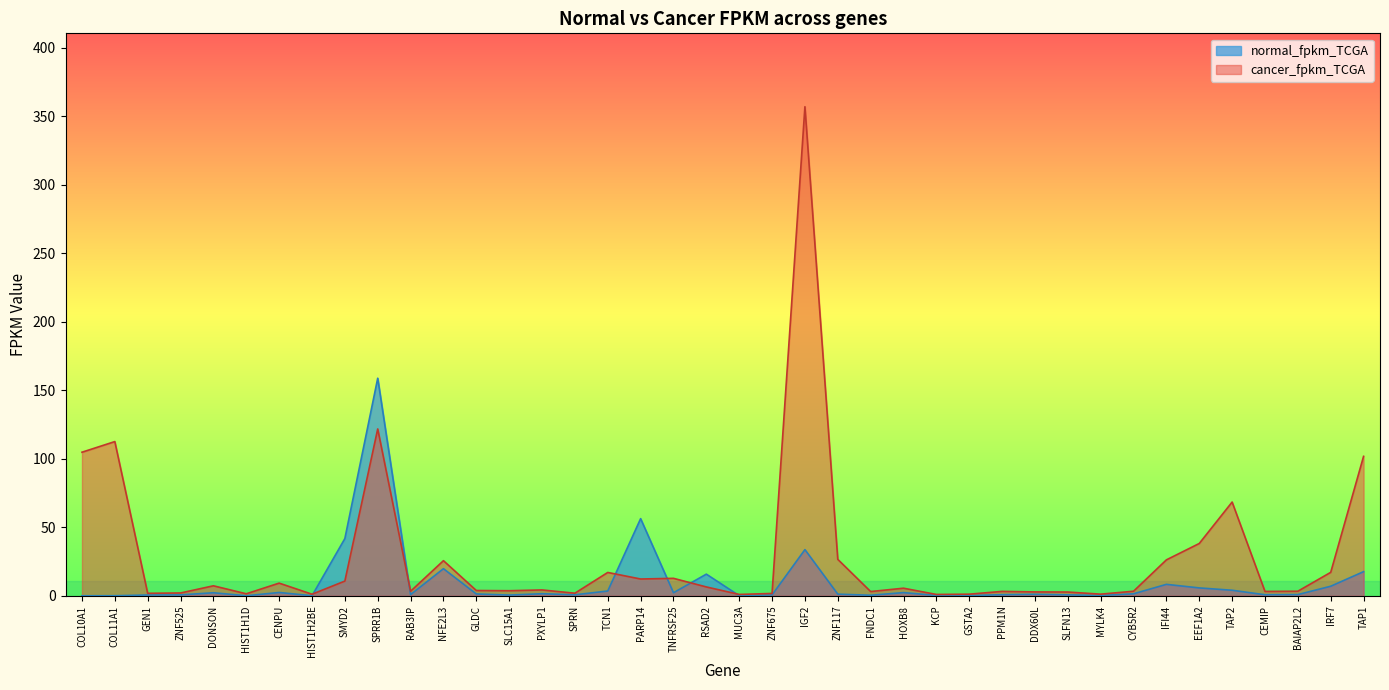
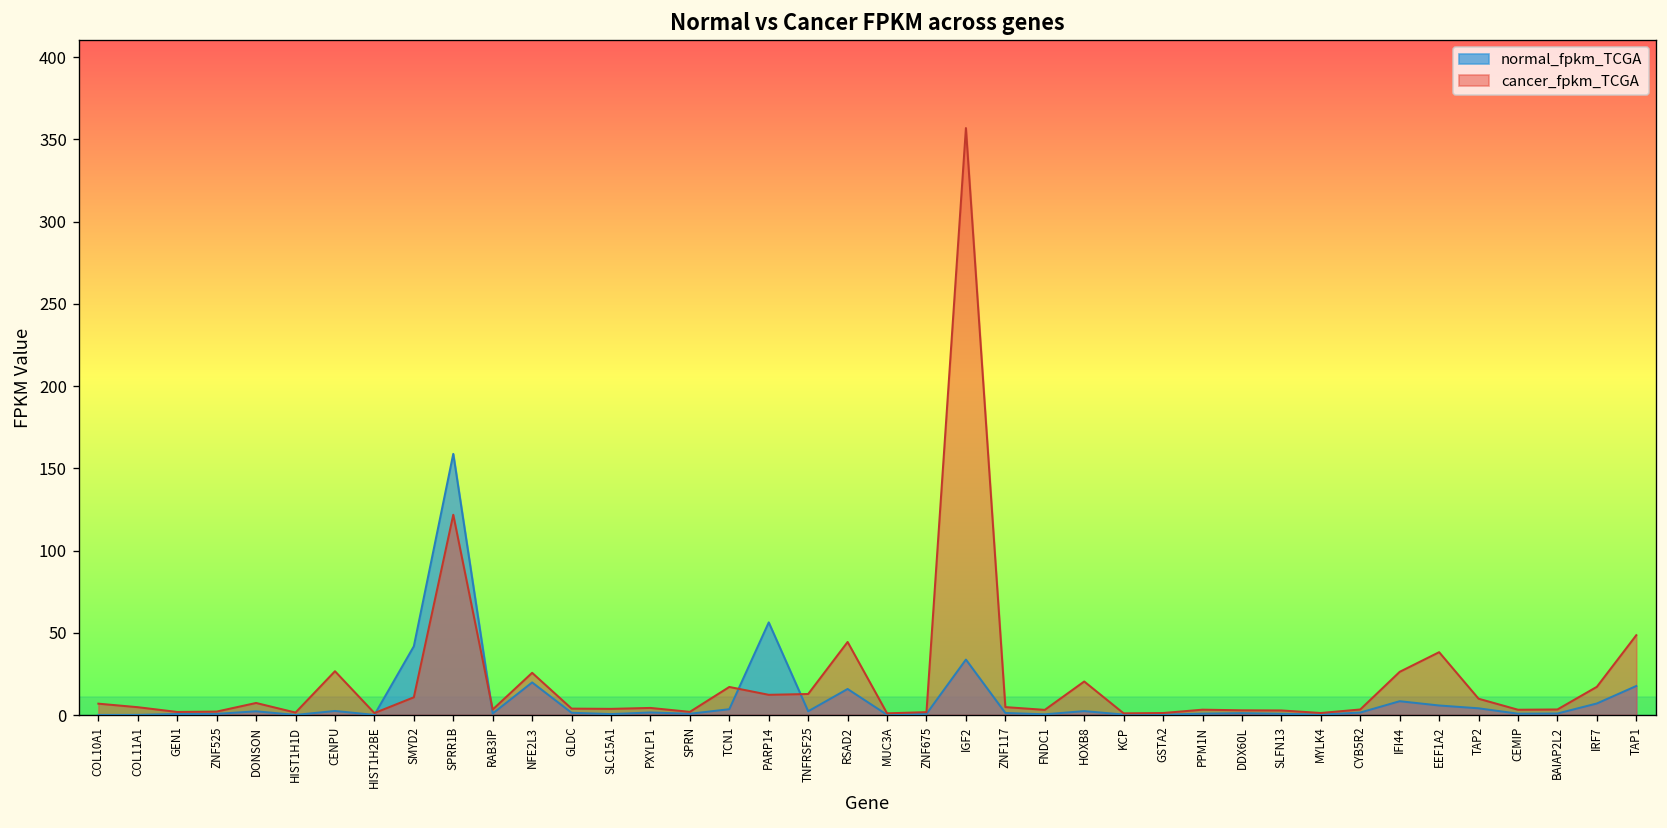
  {
    "normal_fpkm_TCGA": {
      "COL10A1": 0,
      "COL11A1": 0,
      "DONSON": 2,
      "CENPU": 2,
      "SMYD2": 42,
      "SPRR1B": 159,
      "RAB3IP": 1,
      "NFE2L3": 20,
      "GLDC": 1,
      "SLC15A1": 1,
      "PXYLP1": 2,
      "TCN1": 4,
      "PARP14": 56,
      "TNFRSF25": 2,
      "RSAD2": 16,
      "IGF2": 34,
      "ZNF117": 1,
      "FNDC1": 0,
      "HOXB8": 2,
      "PPM1N": 1,
      "SLFN13": 1,
      "CYB5R2": 2,
      "IFI44": 8,
      "EEF1A2": 6,
      "TAP2": 4,
      "CEMIP": 1,
      "BAIAP2L2": 1,
      "IRF7": 7,
      "TAP1": 18
    },
    "cancer_fpkm_TCGA": {
-     "COL10A1": 105,
-     "COL11A1": 113,
+     "COL10A1": 7,
+     "COL11A1": 5,
      "DONSON": 7,
-     "CENPU": 9,
+     "CENPU": 27,
      "SMYD2": 11,
      "SPRR1B": 122,
      "RAB3IP": 3,
      "NFE2L3": 26,
      "GLDC": 4,
      "SLC15A1": 4,
      "PXYLP1": 4,
      "TCN1": 17,
      "PARP14": 12,
      "TNFRSF25": 13,
-     "RSAD2": 6,
+     "RSAD2": 44,
      "IGF2": 357,
-     "ZNF117": 27,
+     "ZNF117": 5,
      "FNDC1": 3,
-     "HOXB8": 6,
+     "HOXB8": 20,
      "PPM1N": 3,
      "SLFN13": 3,
      "CYB5R2": 3,
      "IFI44": 26,
      "EEF1A2": 38,
-     "TAP2": 68,
+     "TAP2": 10,
      "CEMIP": 3,
      "BAIAP2L2": 3,
      "IRF7": 17,
-     "TAP1": 102
+     "TAP1": 49
    }
  }
